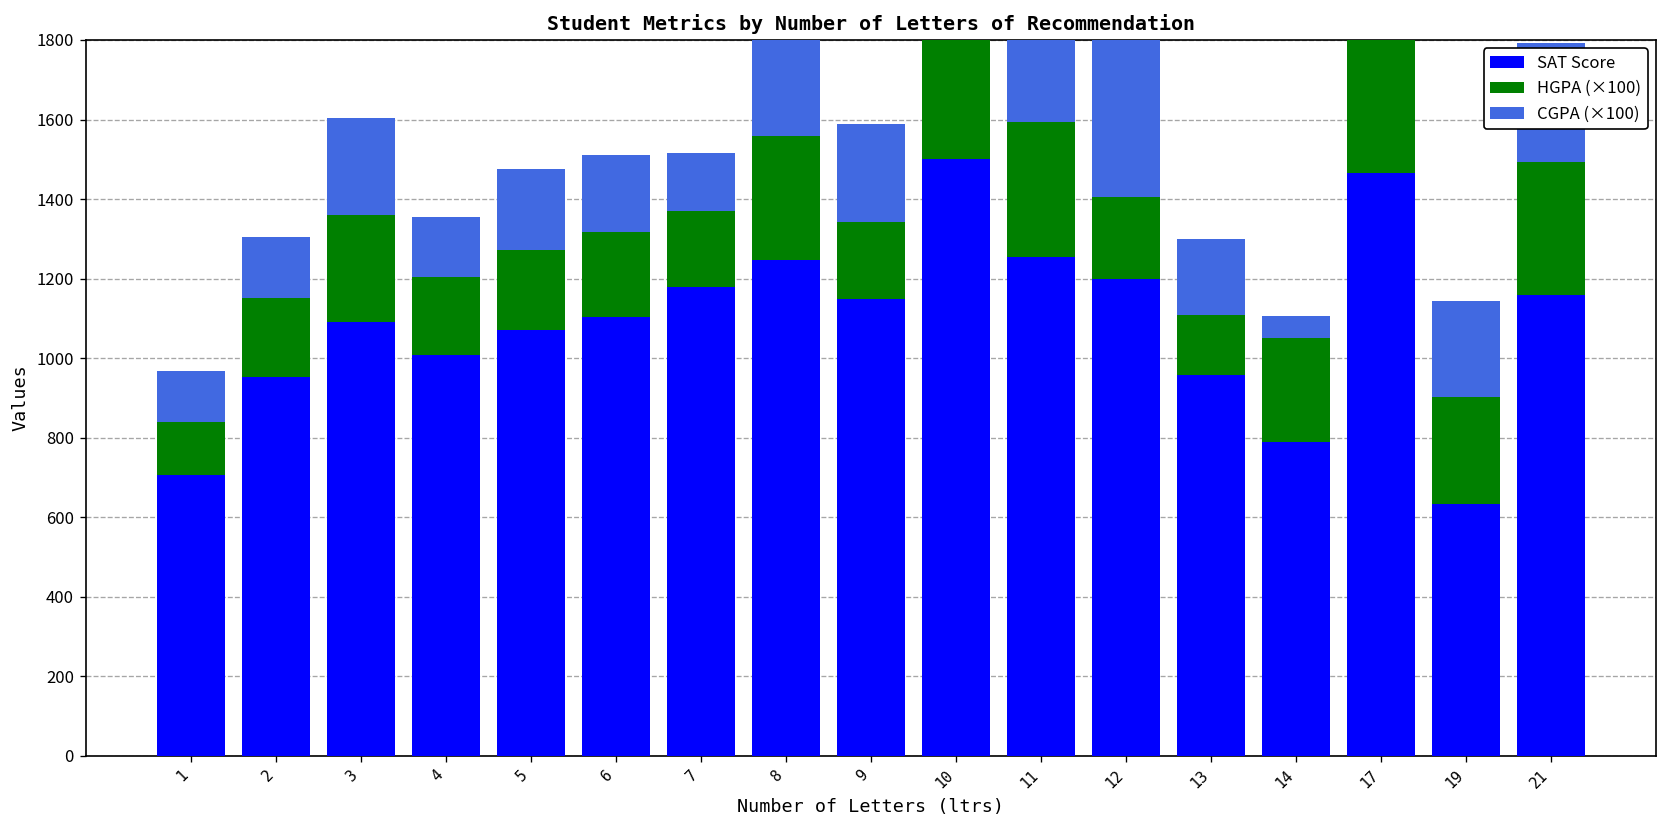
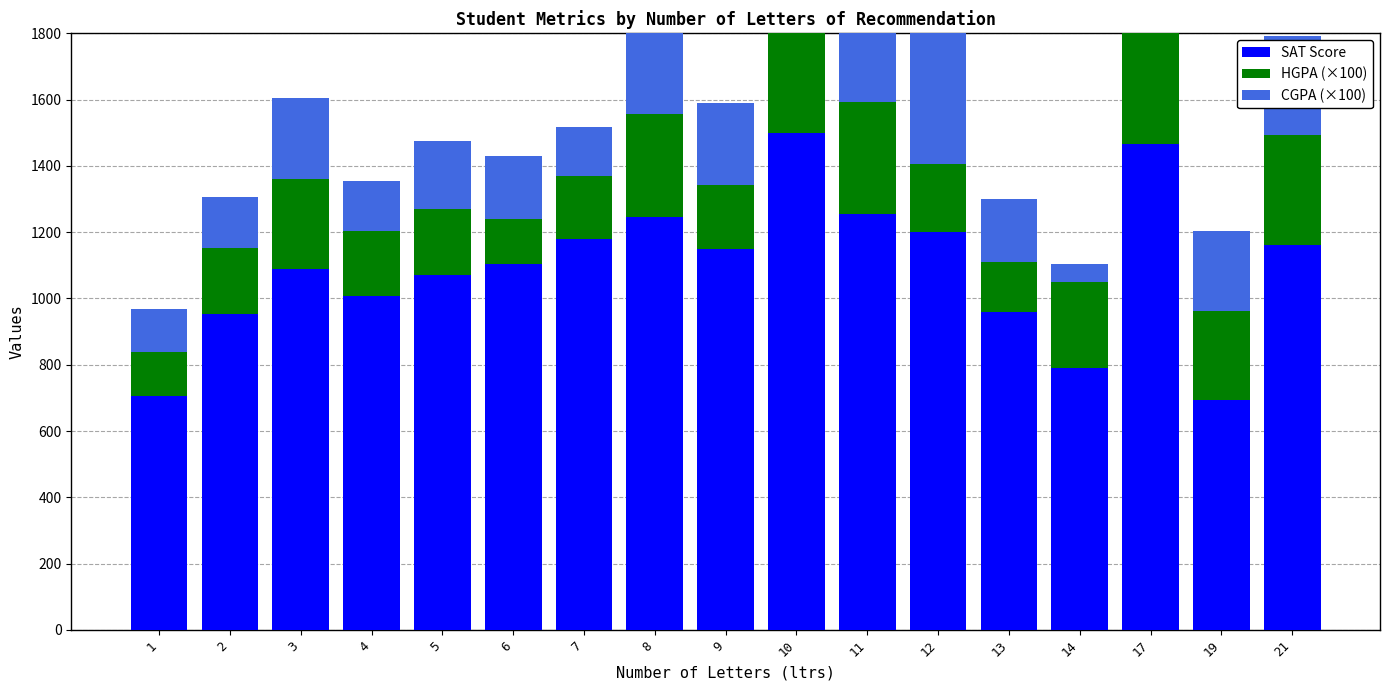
  {
    "SAT Score": {
      "1": 710,
      "2": 950,
      "3": 1090,
      "4": 1010,
      "5": 1070,
      "6": 1100,
      "7": 1180,
      "8": 1250,
      "9": 1150,
      "10": 1500,
      "11": 1250,
      "12": 1200,
      "13": 960,
      "14": 790,
      "17": 1470,
-     "19": 630,
+     "19": 690,
      "21": 1160
    },
    "HGPA (×100)": {
      "1": 130,
      "2": 200,
      "3": 270,
      "4": 200,
      "5": 200,
-     "6": 210,
+     "6": 140,
      "7": 190,
      "8": 310,
      "9": 190,
      "10": 310,
      "11": 340,
      "12": 210,
      "13": 150,
      "14": 260,
      "19": 270,
      "21": 330
    },
    "CGPA (×100)": {
      "1": 130,
      "2": 150,
      "3": 250,
      "4": 150,
      "5": 200,
      "6": 190,
      "7": 150,
      "9": 250,
      "12": 400,
      "13": 190,
      "14": 60,
      "19": 240,
      "21": 300
    }
  }
